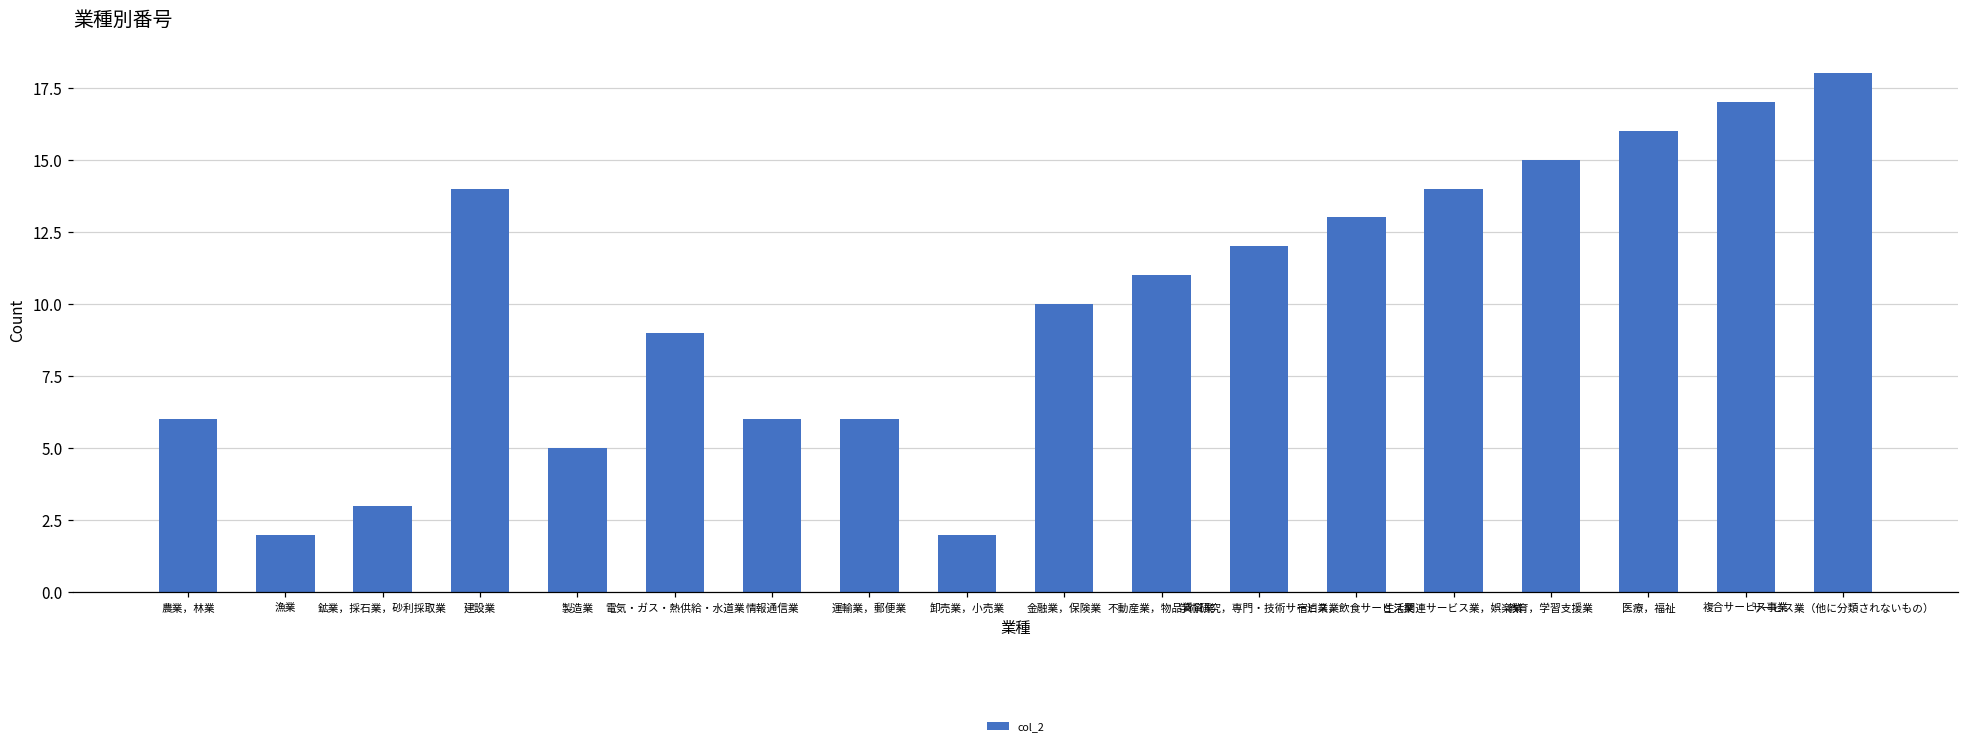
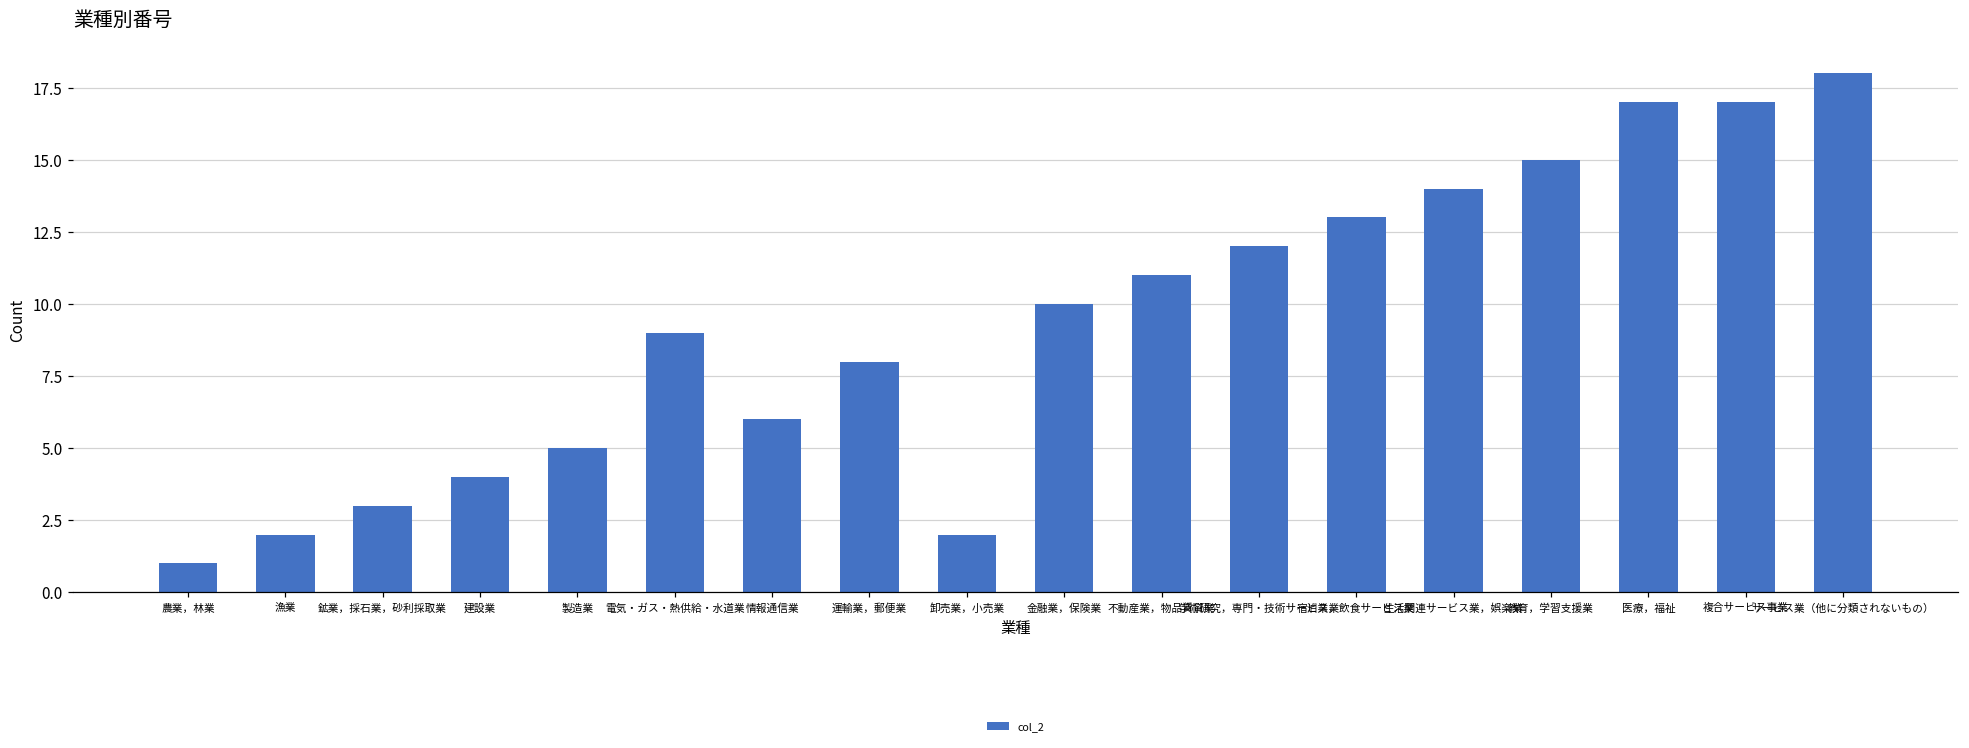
  {
-   "農業，林業": 6,
+   "農業，林業": 1,
    "漁業": 2,
    "鉱業，採石業，砂利採取業": 3,
-   "建設業": 14,
+   "建設業": 4,
    "製造業": 5,
    "電気・ガス・熱供給・水道業": 9,
    "情報通信業": 6,
-   "運輸業，郵便業": 6,
+   "運輸業，郵便業": 8,
    "卸売業，小売業": 2,
    "金融業，保険業": 10,
-   "医療，福祉": 16
+   "医療，福祉": 17
  }
